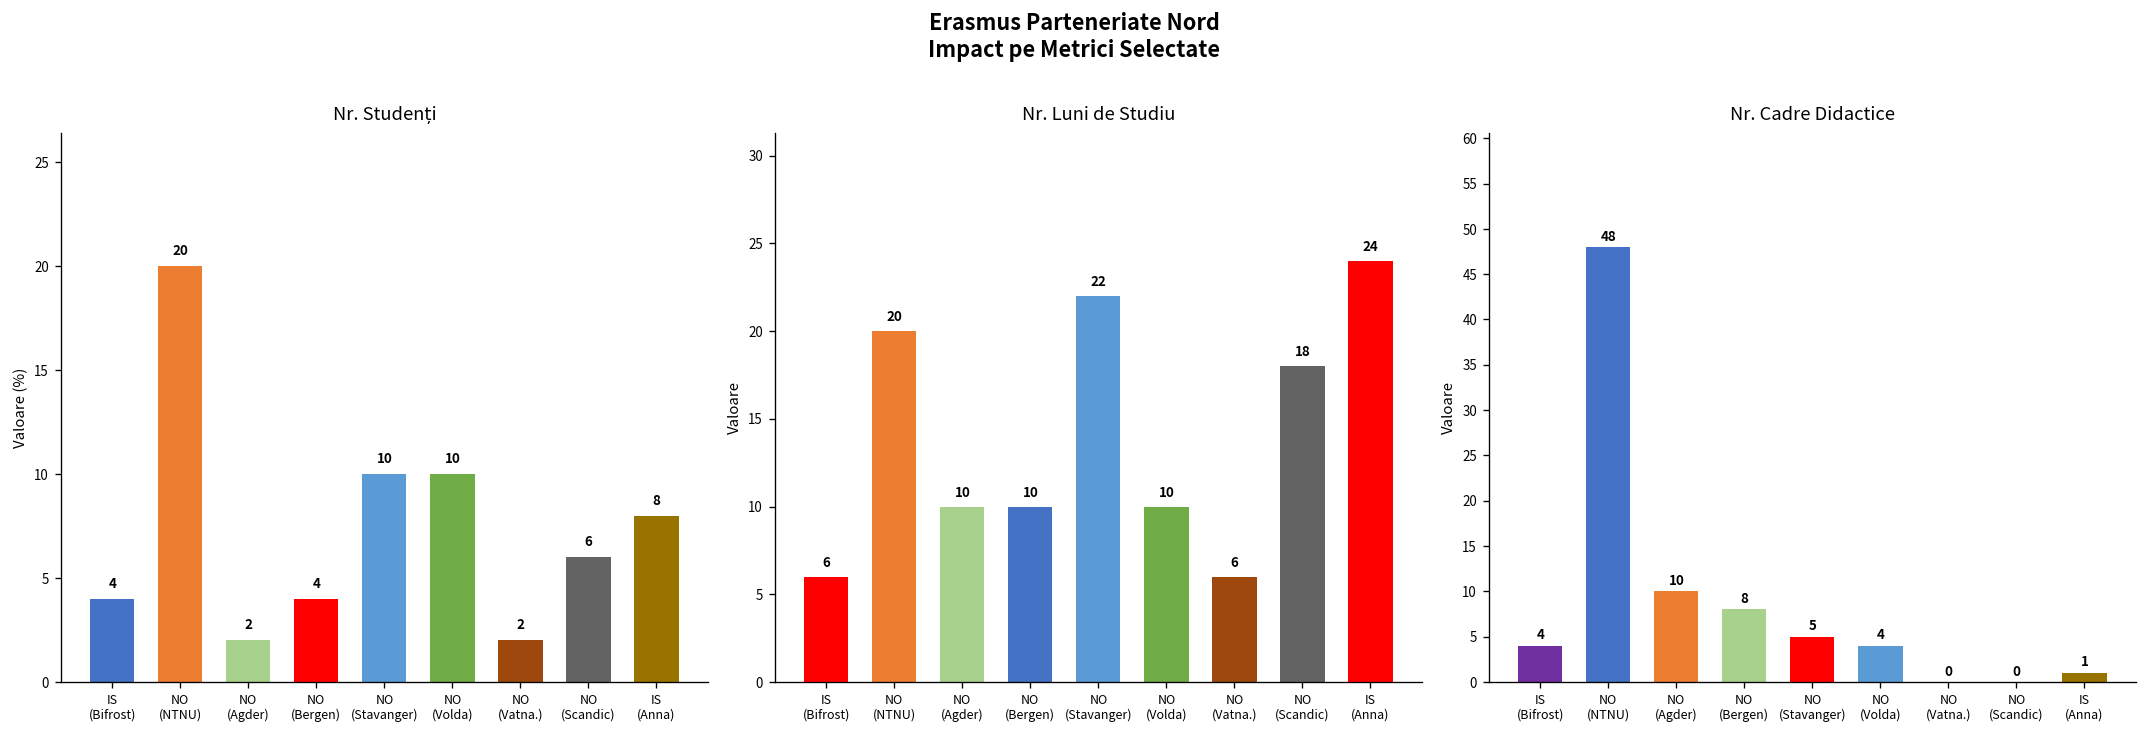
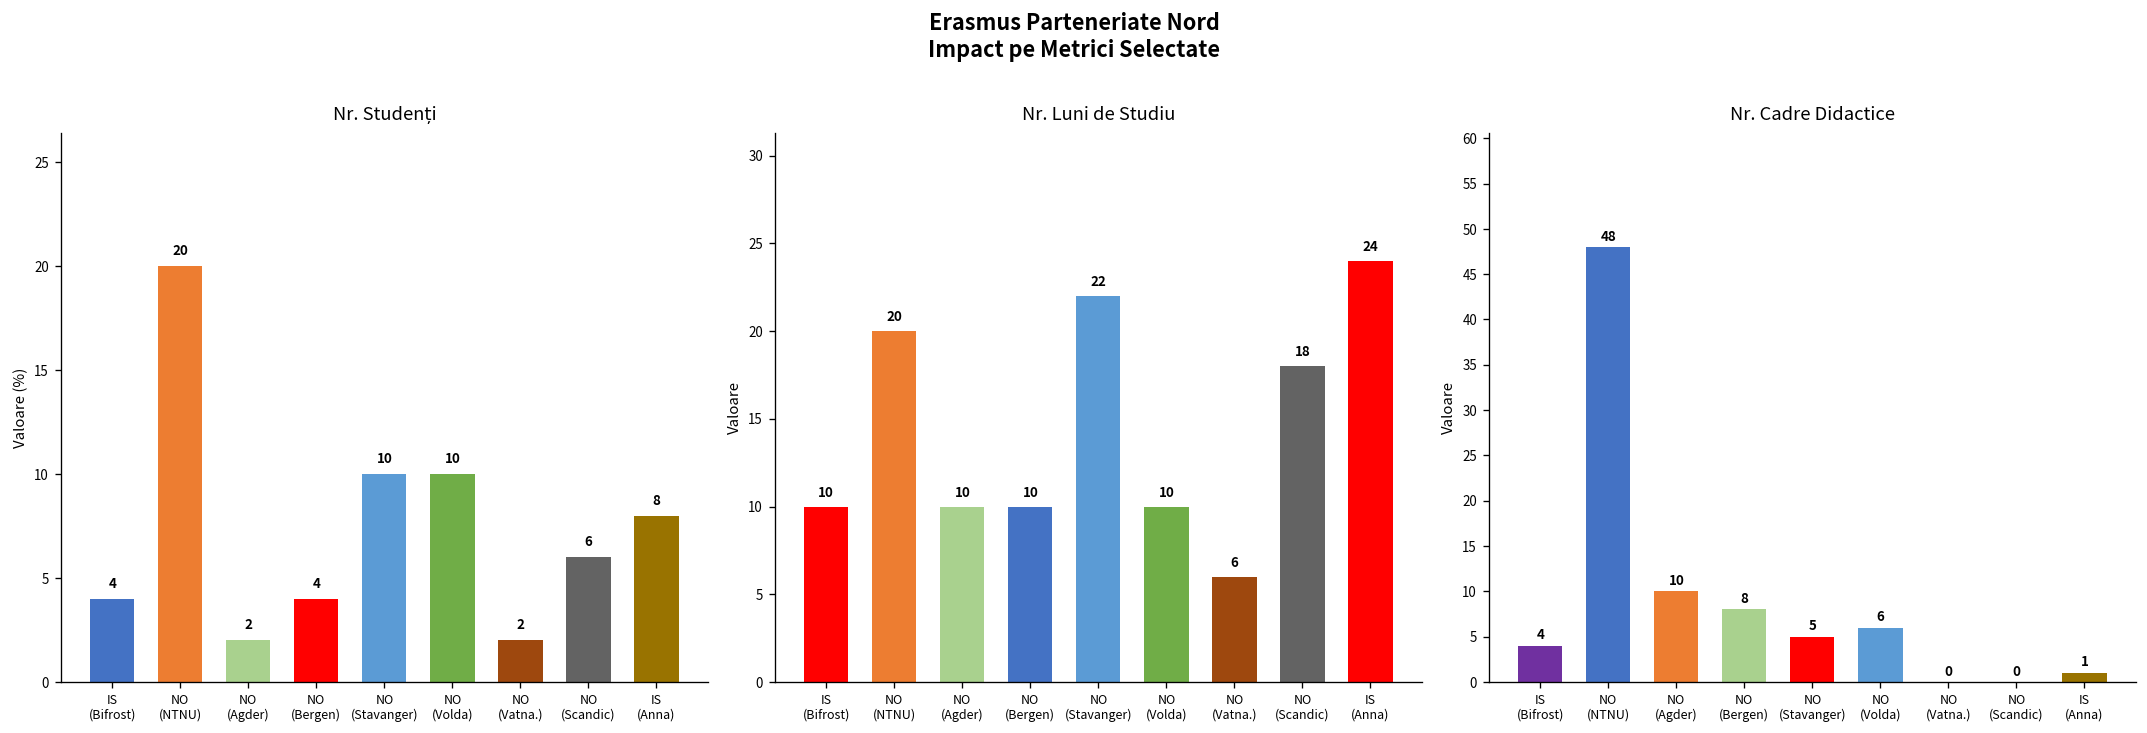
  {
    "Nr. Studenți": {
      "IS (Bifrost)": 4,
      "NO (NTNU)": 20,
      "NO (Agder)": 2,
      "NO (Bergen)": 4,
      "NO (Stavanger)": 10,
      "NO (Volda)": 10,
      "NO (Vatna.)": 2,
      "NO (Scandic)": 6,
      "IS (Anna)": 8
    },
    "Nr. Luni de Studiu": {
-     "IS (Bifrost)": 6,
+     "IS (Bifrost)": 10,
      "NO (NTNU)": 20,
      "NO (Agder)": 10,
      "NO (Bergen)": 10,
      "NO (Stavanger)": 22,
      "NO (Volda)": 10,
      "NO (Vatna.)": 6,
      "NO (Scandic)": 18,
      "IS (Anna)": 24
    },
    "Nr. Cadre Didactice": {
      "IS (Bifrost)": 4,
      "NO (NTNU)": 48,
      "NO (Agder)": 10,
      "NO (Bergen)": 8,
      "NO (Stavanger)": 5,
-     "NO (Volda)": 4,
+     "NO (Volda)": 6,
      "NO (Vatna.)": 0,
      "NO (Scandic)": 0,
      "IS (Anna)": 1
    }
  }
